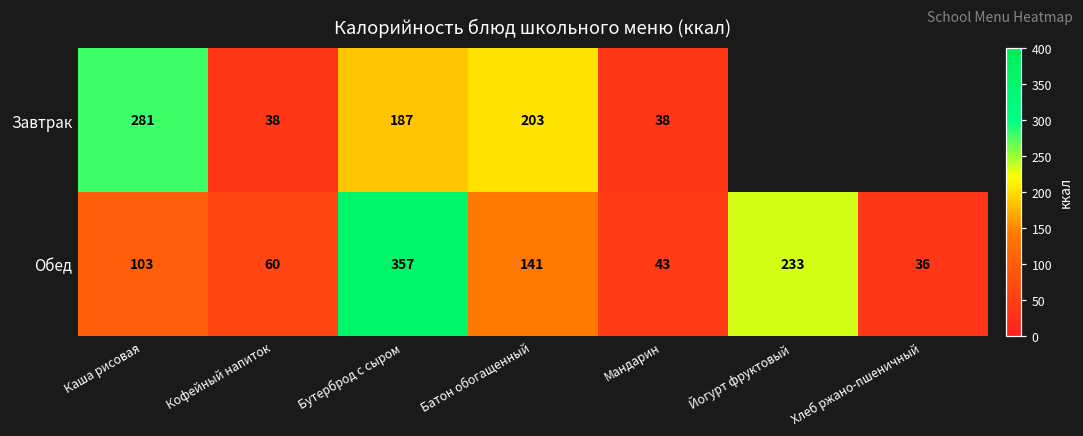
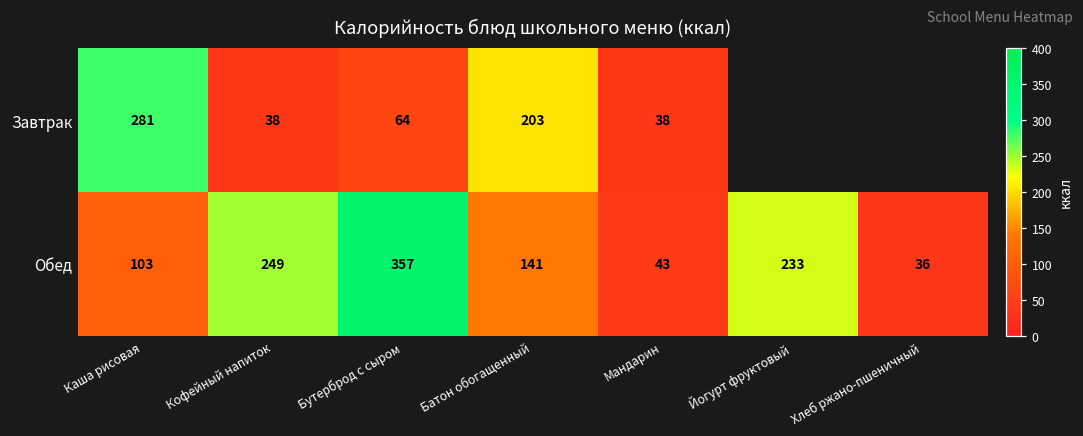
  {
    "Завтрак": {
      "Каша рисовая": 281,
      "Кофейный напиток": 38,
-     "Бутерброд с сыром": 187,
+     "Бутерброд с сыром": 64,
      "Батон обогащенный": 203,
      "Мандарин": 38
    },
    "Обед": {
      "Каша рисовая": 103,
-     "Кофейный напиток": 60,
+     "Кофейный напиток": 249,
      "Бутерброд с сыром": 357,
      "Батон обогащенный": 141,
      "Мандарин": 43,
      "Йогурт фруктовый": 233,
      "Хлеб ржано-пшеничный": 36
    }
  }
